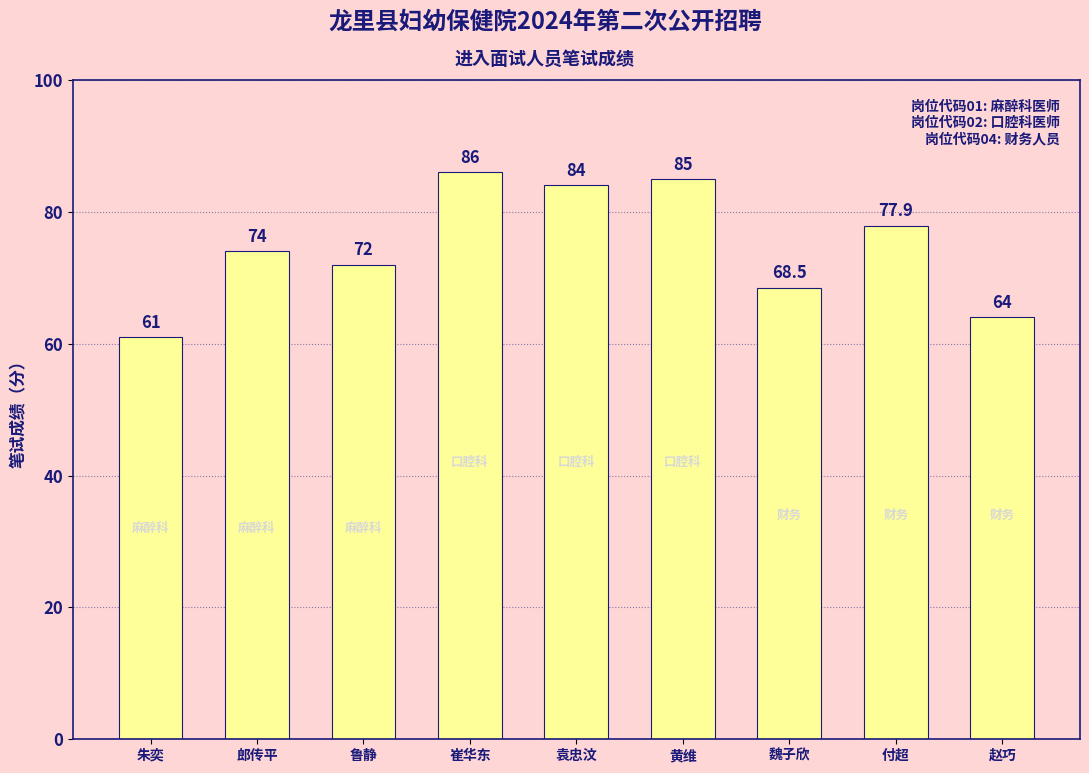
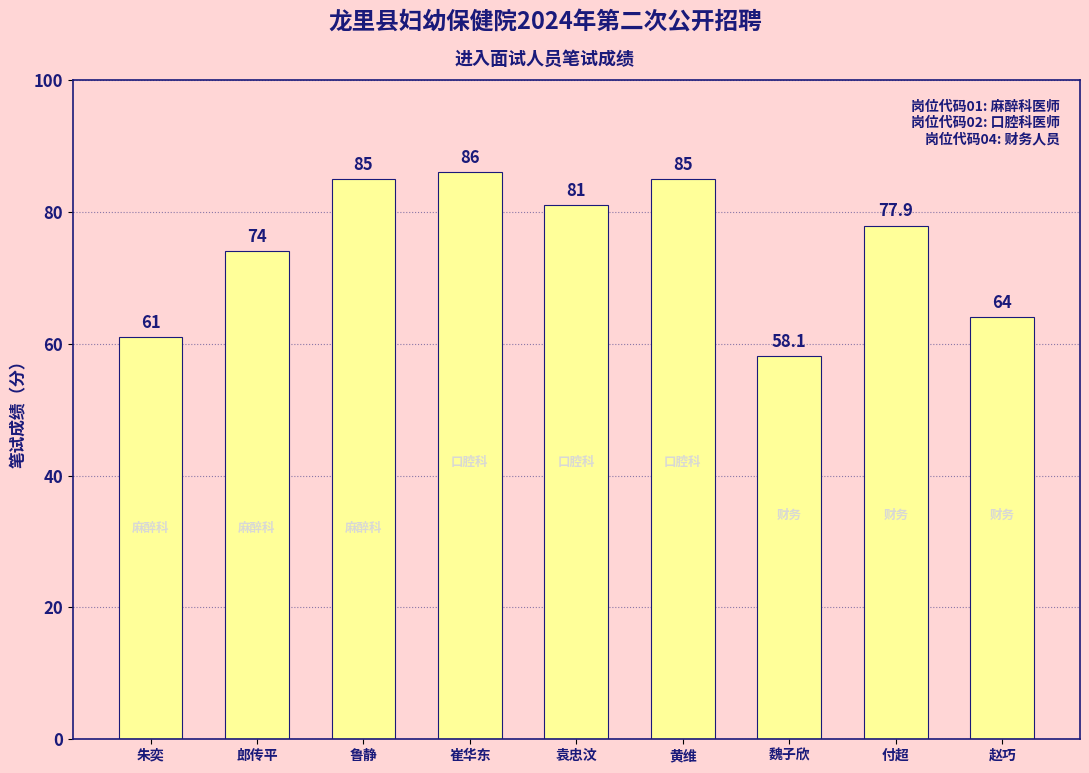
  {
    "朱奕": 61,
    "郎传平": 74,
-   "鲁静": 72,
+   "鲁静": 85,
    "崔华东": 86,
-   "袁忠汶": 84,
+   "袁忠汶": 81,
    "黄维": 85,
-   "魏子欣": 68.5,
+   "魏子欣": 58.1,
    "付超": 77.9,
    "赵巧": 64
  }
